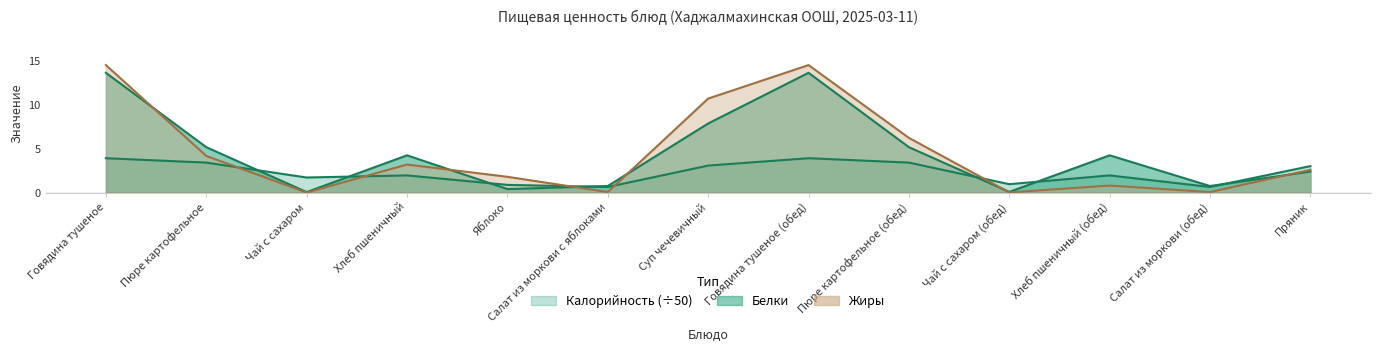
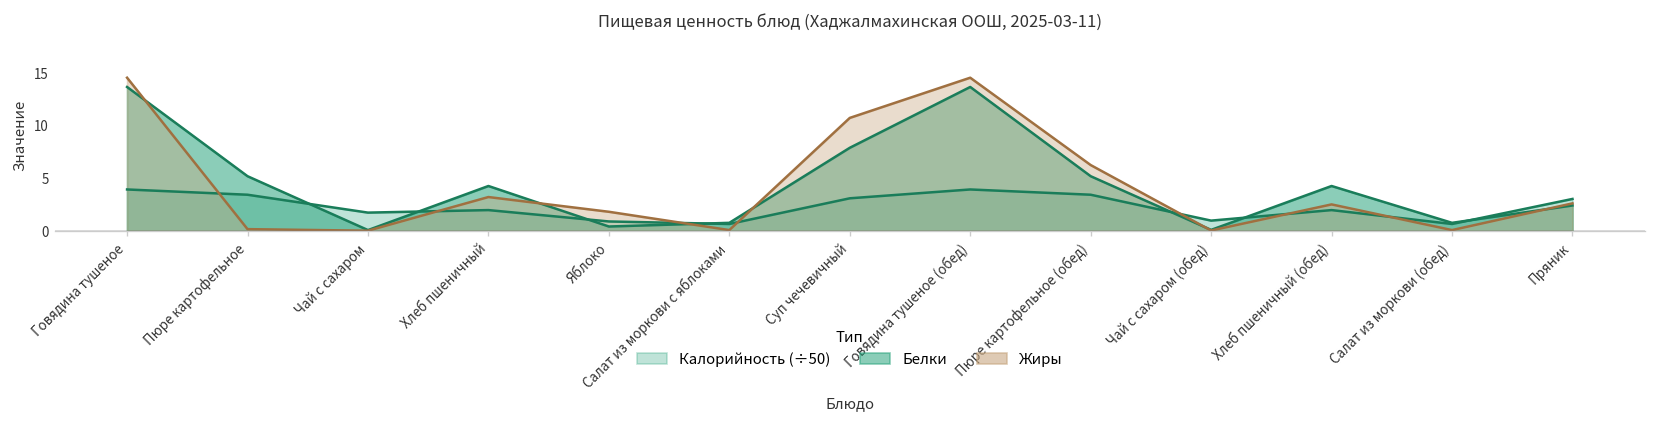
  {
    "Жиры": {
      "Говядина тушеное": 15,
-     "Пюре картофельное": 4,
+     "Пюре картофельное": 0,
      "Хлеб пшеничный": 3,
      "Яблоко": 2,
      "Салат из моркови с яблоками": 0,
      "Суп чечевичный": 11,
      "Говядина тушеное (обед)": 15,
      "Пюре картофельное (обед)": 6,
-     "Хлеб пшеничный (обед)": 1,
+     "Хлеб пшеничный (обед)": 3,
      "Салат из моркови (обед)": 0
    }
  }
